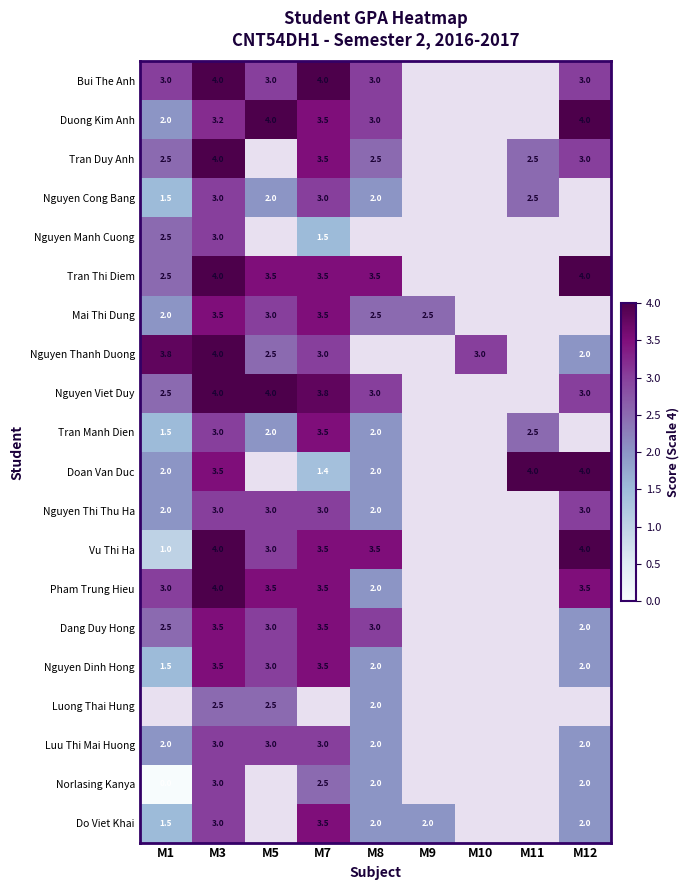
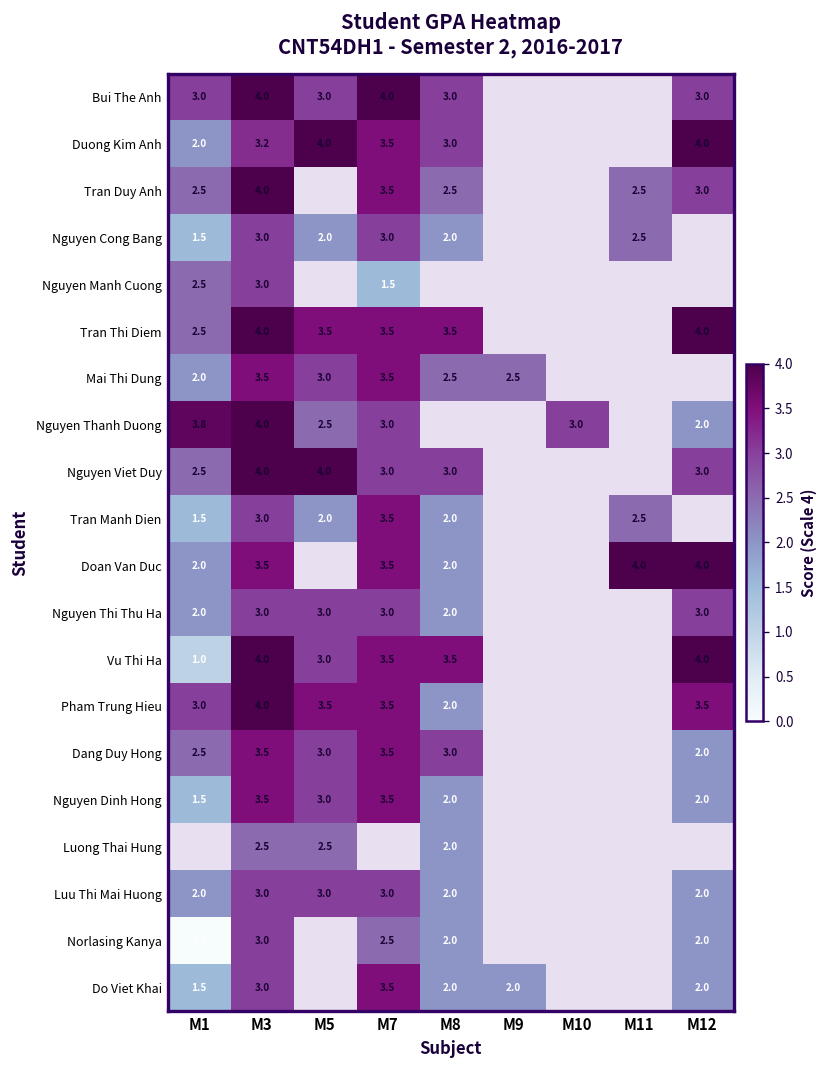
  {
    "Bui The Anh": {
      "M1": 3.0,
      "M3": 4.0,
      "M5": 3.0,
      "M7": 4.0,
      "M8": 3.0,
      "M12": 3.0
    },
    "Duong Kim Anh": {
      "M1": 2.0,
      "M3": 3.2,
      "M5": 4.0,
      "M7": 3.5,
      "M8": 3.0,
      "M12": 4.0
    },
    "Tran Duy Anh": {
      "M1": 2.5,
      "M3": 4.0,
      "M7": 3.5,
      "M8": 2.5,
      "M11": 2.5,
      "M12": 3.0
    },
    "Nguyen Cong Bang": {
      "M1": 1.5,
      "M3": 3.0,
      "M5": 2.0,
      "M7": 3.0,
      "M8": 2.0,
      "M11": 2.5
    },
    "Nguyen Manh Cuong": {
      "M1": 2.5,
      "M3": 3.0,
      "M7": 1.5
    },
    "Tran Thi Diem": {
      "M1": 2.5,
      "M3": 4.0,
      "M5": 3.5,
      "M7": 3.5,
      "M8": 3.5,
      "M12": 4.0
    },
    "Mai Thi Dung": {
      "M1": 2.0,
      "M3": 3.5,
      "M5": 3.0,
      "M7": 3.5,
      "M8": 2.5,
      "M9": 2.5
    },
    "Nguyen Thanh Duong": {
      "M1": 3.8,
      "M3": 4.0,
      "M5": 2.5,
      "M7": 3.0,
      "M10": 3.0,
      "M12": 2.0
    },
    "Nguyen Viet Duy": {
      "M1": 2.5,
      "M3": 4.0,
      "M5": 4.0,
-     "M7": 3.8,
+     "M7": 3.0,
      "M8": 3.0,
      "M12": 3.0
    },
    "Tran Manh Dien": {
      "M1": 1.5,
      "M3": 3.0,
      "M5": 2.0,
      "M7": 3.5,
      "M8": 2.0,
      "M11": 2.5
    },
    "Doan Van Duc": {
      "M1": 2.0,
      "M3": 3.5,
-     "M7": 1.4,
+     "M7": 3.5,
      "M8": 2.0,
      "M11": 4.0,
      "M12": 4.0
    },
    "Nguyen Thi Thu Ha": {
      "M1": 2.0,
      "M3": 3.0,
      "M5": 3.0,
      "M7": 3.0,
      "M8": 2.0,
      "M12": 3.0
    },
    "Vu Thi Ha": {
      "M1": 1.0,
      "M3": 4.0,
      "M5": 3.0,
      "M7": 3.5,
      "M8": 3.5,
      "M12": 4.0
    },
    "Pham Trung Hieu": {
      "M1": 3.0,
      "M3": 4.0,
      "M5": 3.5,
      "M7": 3.5,
      "M8": 2.0,
      "M12": 3.5
    },
    "Dang Duy Hong": {
      "M1": 2.5,
      "M3": 3.5,
      "M5": 3.0,
      "M7": 3.5,
      "M8": 3.0,
      "M12": 2.0
    },
    "Nguyen Dinh Hong": {
      "M1": 1.5,
      "M3": 3.5,
      "M5": 3.0,
      "M7": 3.5,
      "M8": 2.0,
      "M12": 2.0
    },
    "Luong Thai Hung": {
      "M3": 2.5,
      "M5": 2.5,
      "M8": 2.0
    },
    "Luu Thi Mai Huong": {
      "M1": 2.0,
      "M3": 3.0,
      "M5": 3.0,
      "M7": 3.0,
      "M8": 2.0,
      "M12": 2.0
    },
    "Norlasing Kanya": {
      "M3": 3.0,
      "M7": 2.5,
      "M8": 2.0,
      "M12": 2.0
    },
    "Do Viet Khai": {
      "M1": 1.5,
      "M3": 3.0,
      "M7": 3.5,
      "M8": 2.0,
      "M9": 2.0,
      "M12": 2.0
    }
  }
